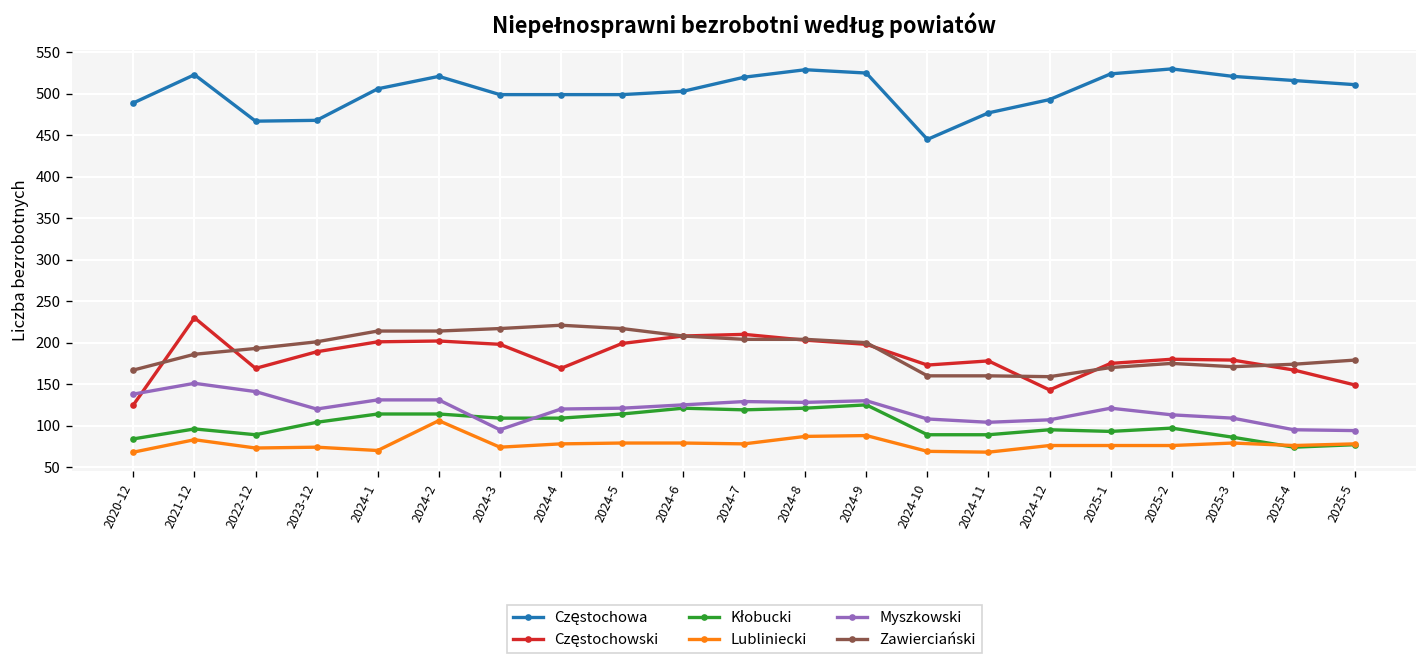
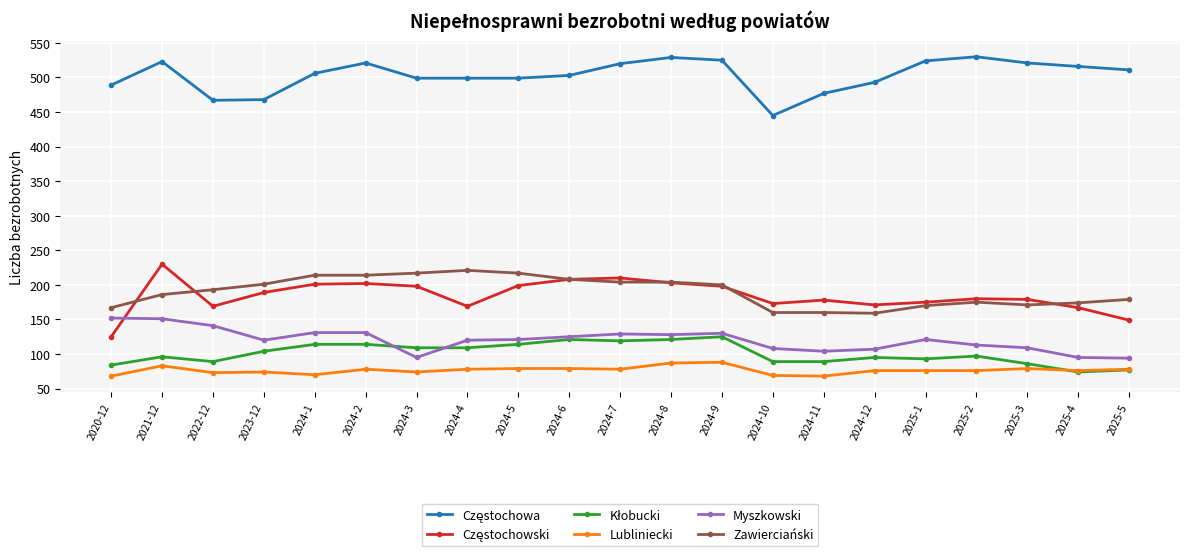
  {
    "Częstochowa": {
      "2020-12": 490,
      "2021-12": 520,
      "2022-12": 470,
      "2023-12": 470,
      "2024-1": 510,
      "2024-2": 520,
      "2024-3": 500,
      "2024-4": 500,
      "2024-5": 500,
      "2024-6": 500,
      "2024-7": 520,
      "2024-8": 530,
      "2024-9": 530,
      "2024-10": 450,
      "2024-11": 480,
      "2024-12": 490,
      "2025-1": 520,
      "2025-2": 530,
      "2025-3": 520,
      "2025-4": 520,
      "2025-5": 510
    },
    "Częstochowski": {
      "2020-12": 130,
      "2021-12": 230,
      "2022-12": 170,
      "2023-12": 190,
      "2024-1": 200,
      "2024-2": 200,
      "2024-3": 200,
      "2024-4": 170,
      "2024-5": 200,
      "2024-7": 210,
      "2024-10": 170,
      "2024-11": 180,
-     "2024-12": 140,
+     "2024-12": 170,
      "2025-1": 180,
      "2025-2": 180,
      "2025-3": 180,
      "2025-4": 170,
      "2025-5": 150
    },
    "Kłobucki": {
      "2020-12": 80,
      "2021-12": 100,
      "2022-12": 90,
      "2023-12": 100,
      "2024-1": 110,
      "2024-2": 110,
      "2024-3": 110,
      "2024-4": 110,
      "2024-5": 110,
      "2024-6": 120,
      "2024-7": 120,
      "2024-8": 120,
      "2024-9": 130,
      "2024-10": 90,
      "2024-11": 90,
      "2024-12": 100,
      "2025-1": 90,
      "2025-2": 100,
      "2025-3": 90
    },
    "Lubliniecki": {
      "2020-12": 70,
      "2021-12": 80,
      "2022-12": 70,
      "2023-12": 70,
      "2024-1": 70,
-     "2024-2": 110,
+     "2024-2": 80,
      "2024-3": 70,
      "2024-4": 80,
      "2024-5": 80,
      "2024-6": 80,
      "2024-7": 80,
      "2024-8": 90,
      "2024-9": 90,
      "2024-10": 70,
      "2024-11": 70,
      "2024-12": 80,
      "2025-1": 80,
      "2025-2": 80,
      "2025-3": 80
    },
    "Myszkowski": {
-     "2020-12": 140,
+     "2020-12": 150,
      "2021-12": 150,
      "2022-12": 140,
      "2023-12": 120,
      "2024-1": 130,
      "2024-2": 130,
      "2024-3": 100,
      "2024-4": 120,
      "2024-5": 120,
      "2024-6": 130,
      "2024-7": 130,
      "2024-8": 130,
      "2024-9": 130,
      "2024-10": 110,
      "2024-11": 100,
      "2024-12": 110,
      "2025-1": 120,
      "2025-2": 110,
      "2025-3": 110,
      "2025-4": 100,
      "2025-5": 90
    },
    "Zawierciański": {
      "2020-12": 170,
      "2021-12": 190,
      "2022-12": 190,
      "2023-12": 200,
      "2024-1": 210,
      "2024-2": 210,
      "2024-3": 220,
      "2024-4": 220,
      "2024-5": 220,
      "2024-7": 200,
      "2024-10": 160,
      "2024-11": 160,
      "2024-12": 160,
      "2025-1": 170,
      "2025-2": 180,
      "2025-3": 170,
      "2025-4": 170,
      "2025-5": 180
    }
  }
